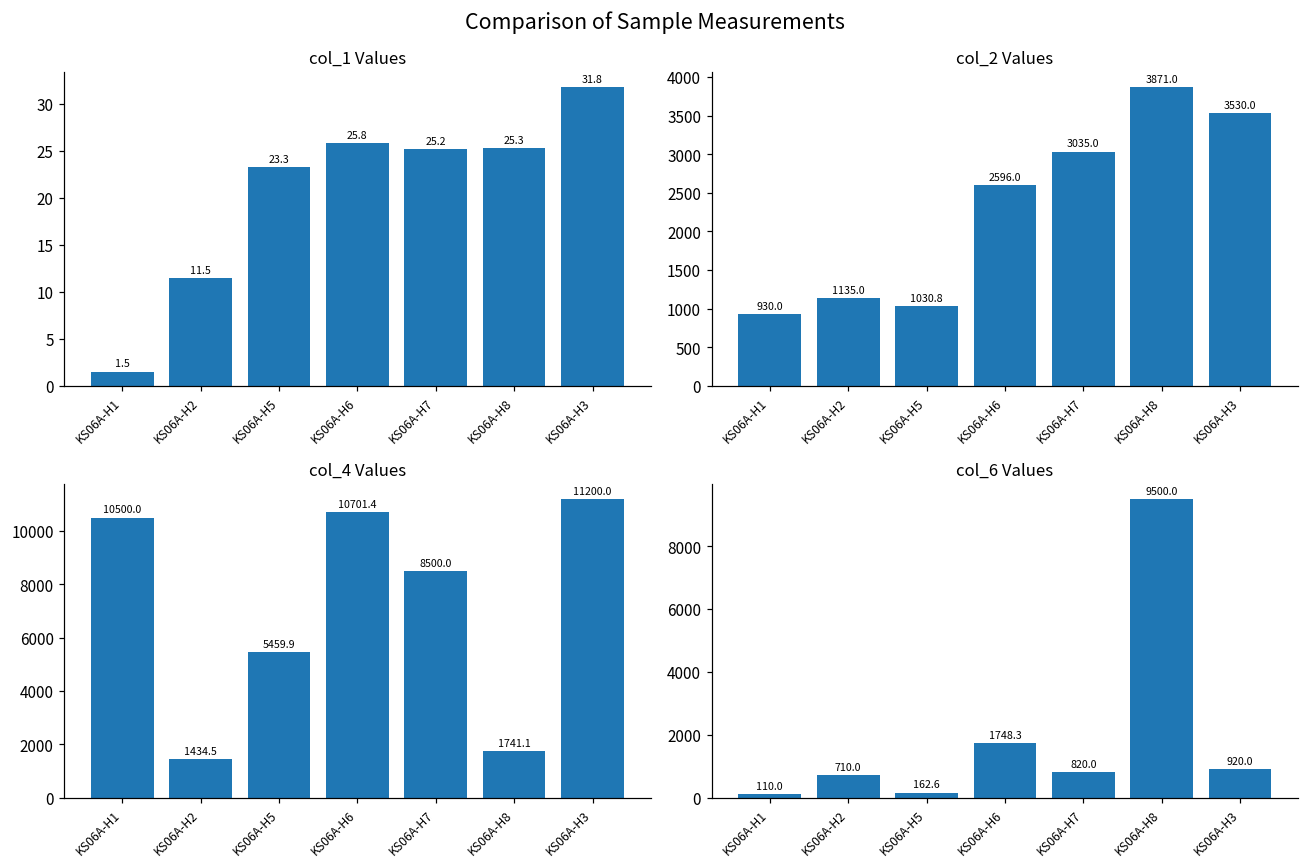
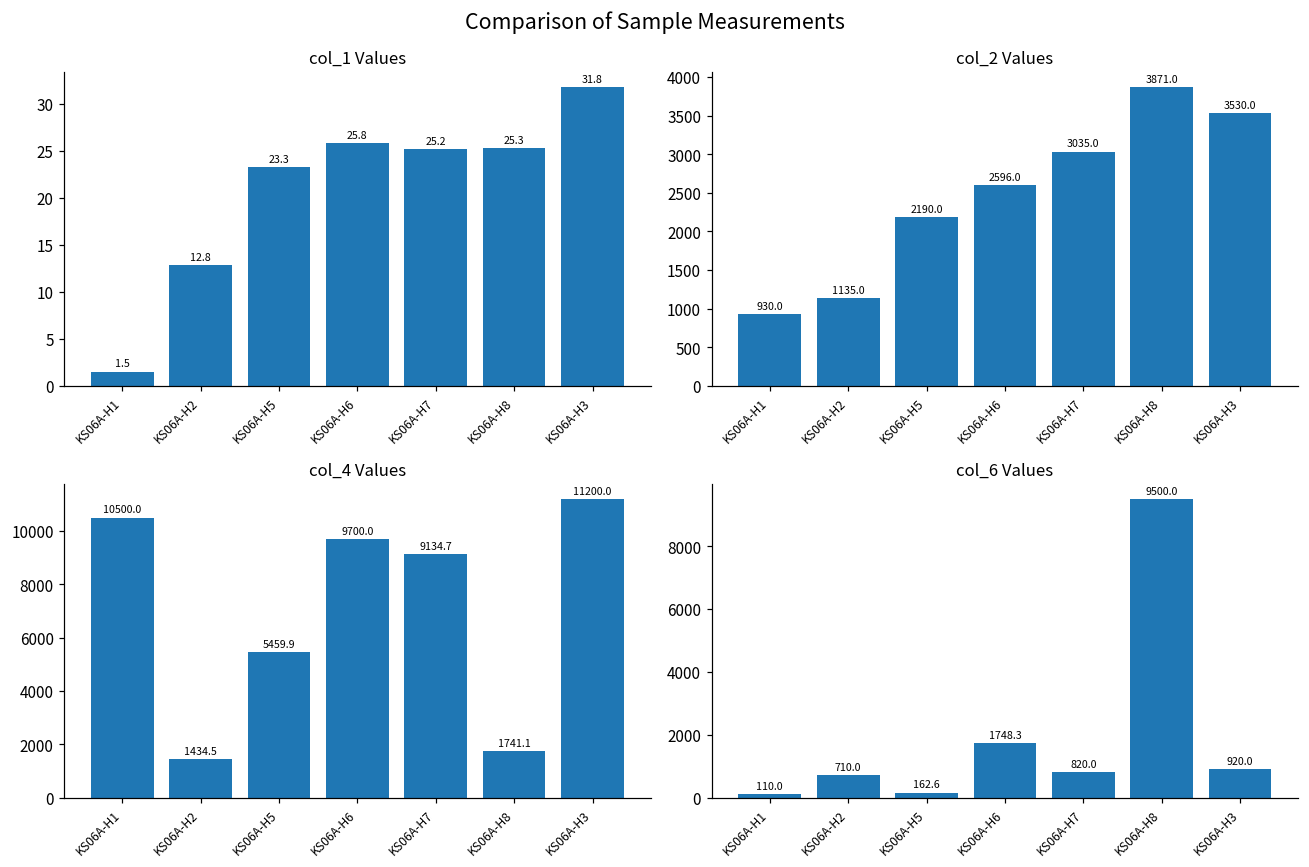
  {
    "col_1 Values": {
      "KS06A-H1": 1.5,
-     "KS06A-H2": 11.5,
+     "KS06A-H2": 12.8,
      "KS06A-H5": 23.3,
      "KS06A-H6": 25.8,
      "KS06A-H7": 25.2,
      "KS06A-H8": 25.3,
      "KS06A-H3": 31.8
    },
    "col_2 Values": {
      "KS06A-H1": 930.0,
      "KS06A-H2": 1135.0,
-     "KS06A-H5": 1030.8,
+     "KS06A-H5": 2190.0,
      "KS06A-H6": 2596.0,
      "KS06A-H7": 3035.0,
      "KS06A-H8": 3871.0,
      "KS06A-H3": 3530.0
    },
    "col_4 Values": {
      "KS06A-H1": 10500.0,
      "KS06A-H2": 1434.5,
      "KS06A-H5": 5459.9,
-     "KS06A-H6": 10701.4,
-     "KS06A-H7": 8500.0,
+     "KS06A-H6": 9700.0,
+     "KS06A-H7": 9134.7,
      "KS06A-H8": 1741.1,
      "KS06A-H3": 11200.0
    },
    "col_6 Values": {
      "KS06A-H1": 110.0,
      "KS06A-H2": 710.0,
      "KS06A-H5": 162.6,
      "KS06A-H6": 1748.3,
      "KS06A-H7": 820.0,
      "KS06A-H8": 9500.0,
      "KS06A-H3": 920.0
    }
  }
